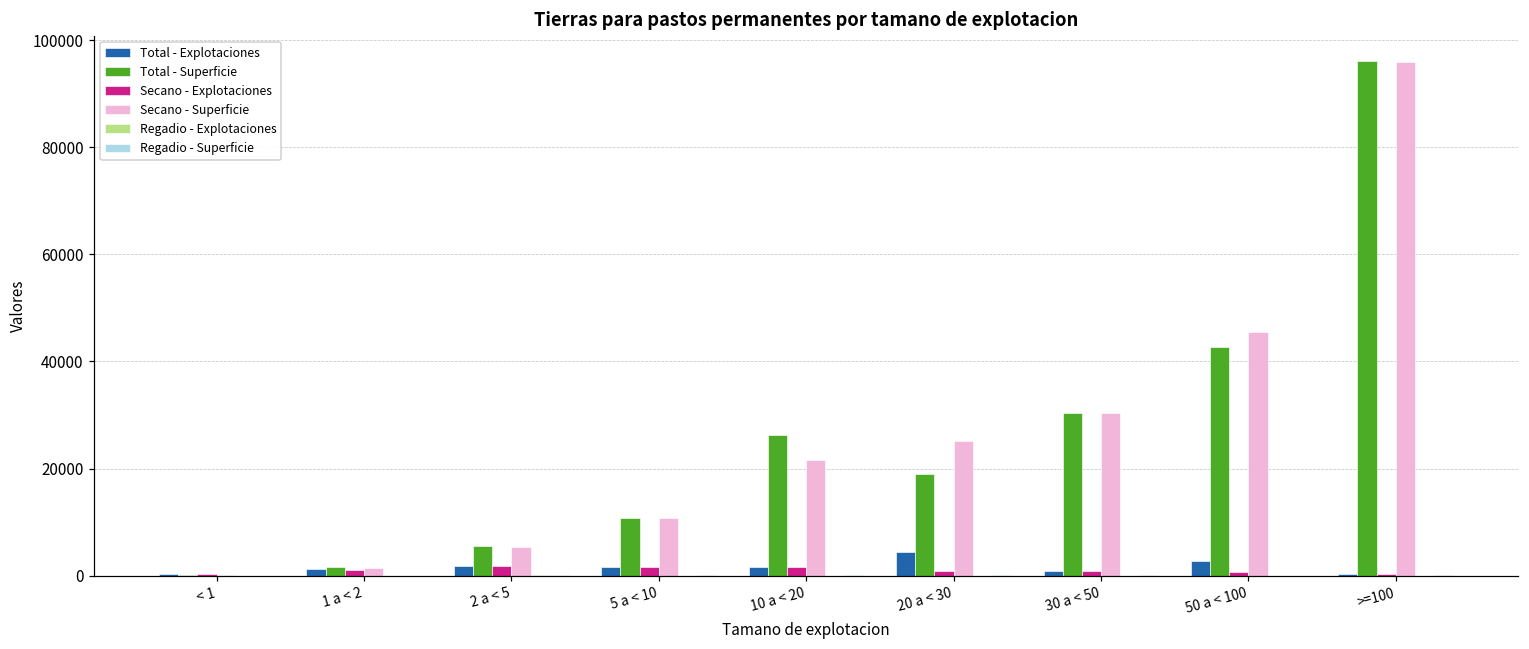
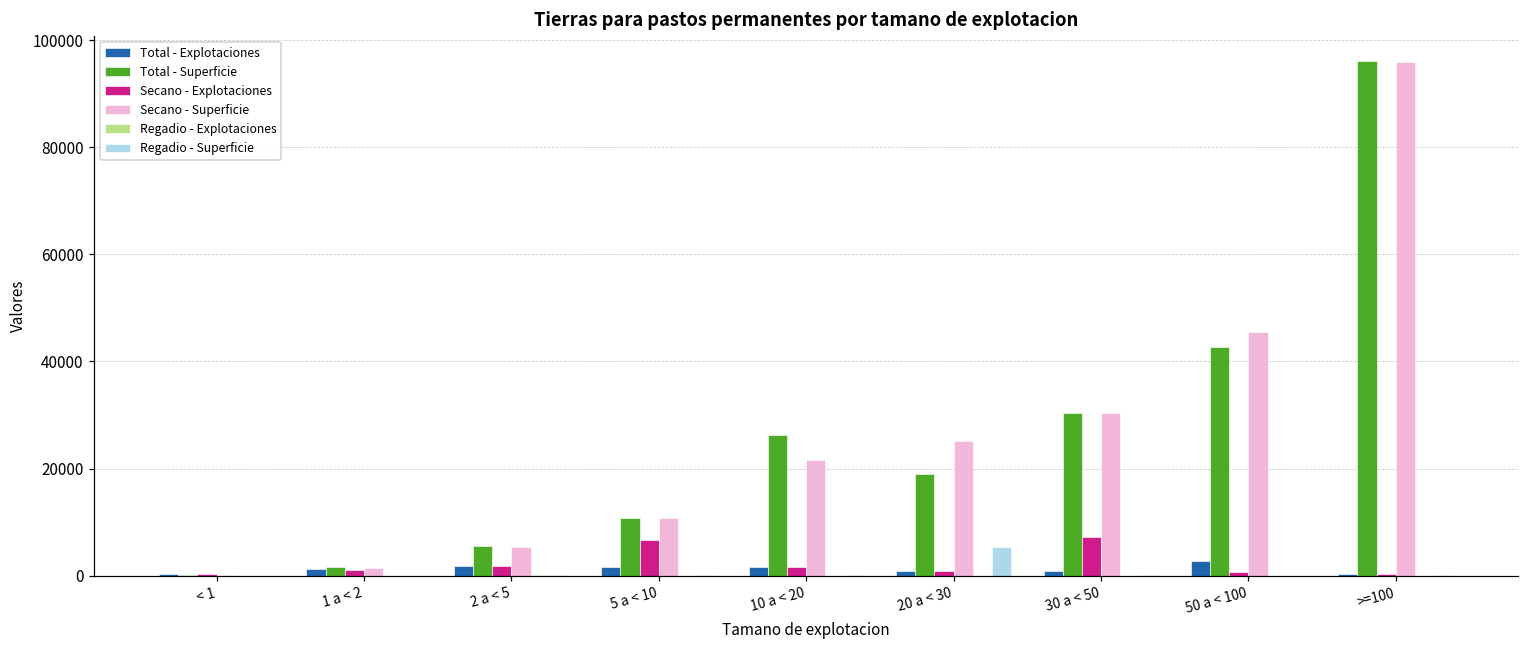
  {
    "Total - Explotaciones": {
      "1 a < 2": 1000,
      "2 a < 5": 2000,
      "5 a < 10": 2000,
      "10 a < 20": 2000,
-     "20 a < 30": 5000,
+     "20 a < 30": 1000,
      "30 a < 50": 1000,
      "50 a < 100": 3000
    },
    "Total - Superficie": {
      "1 a < 2": 2000,
      "2 a < 5": 5000,
      "5 a < 10": 11000,
      "10 a < 20": 26000,
      "20 a < 30": 19000,
      "30 a < 50": 30000,
      "50 a < 100": 43000,
      ">=100": 96000
    },
    "Secano - Explotaciones": {
      "1 a < 2": 1000,
      "2 a < 5": 2000,
-     "5 a < 10": 2000,
+     "5 a < 10": 7000,
      "10 a < 20": 2000,
      "20 a < 30": 1000,
-     "30 a < 50": 1000,
+     "30 a < 50": 7000,
      "50 a < 100": 1000
    },
    "Secano - Superficie": {
      "1 a < 2": 2000,
      "2 a < 5": 5000,
      "5 a < 10": 11000,
      "10 a < 20": 22000,
      "20 a < 30": 25000,
      "30 a < 50": 30000,
      "50 a < 100": 46000,
      ">=100": 96000
    },
    "Regadio - Superficie": {
-     "20 a < 30": 0
+     "20 a < 30": 5000
    }
  }
